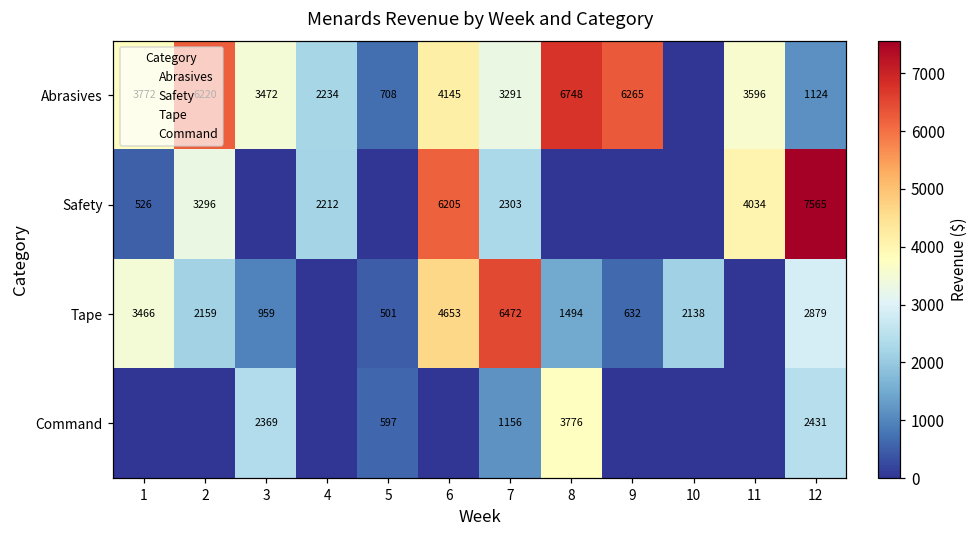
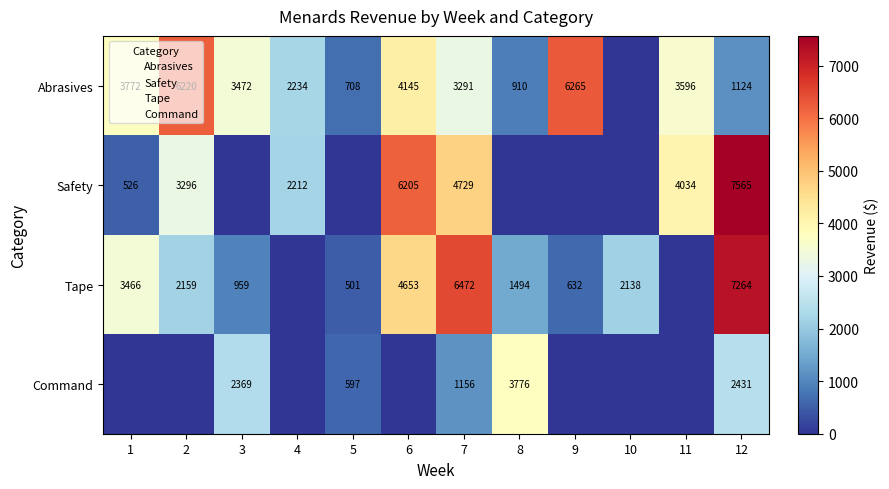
  {
    "Abrasives": {
      "3": 3472,
      "4": 2234,
      "5": 708,
      "6": 4145,
      "7": 3291,
-     "8": 6748,
+     "8": 910,
      "9": 6265,
      "11": 3596,
      "12": 1124
    },
    "Safety": {
      "1": 526,
      "2": 3296,
      "4": 2212,
      "6": 6205,
-     "7": 2303,
+     "7": 4729,
      "11": 4034,
      "12": 7565
    },
    "Tape": {
      "1": 3466,
      "2": 2159,
      "3": 959,
      "5": 501,
      "6": 4653,
      "7": 6472,
      "8": 1494,
      "9": 632,
      "10": 2138,
-     "12": 2879
+     "12": 7264
    },
    "Command": {
      "3": 2369,
      "5": 597,
      "7": 1156,
      "8": 3776,
      "12": 2431
    }
  }
